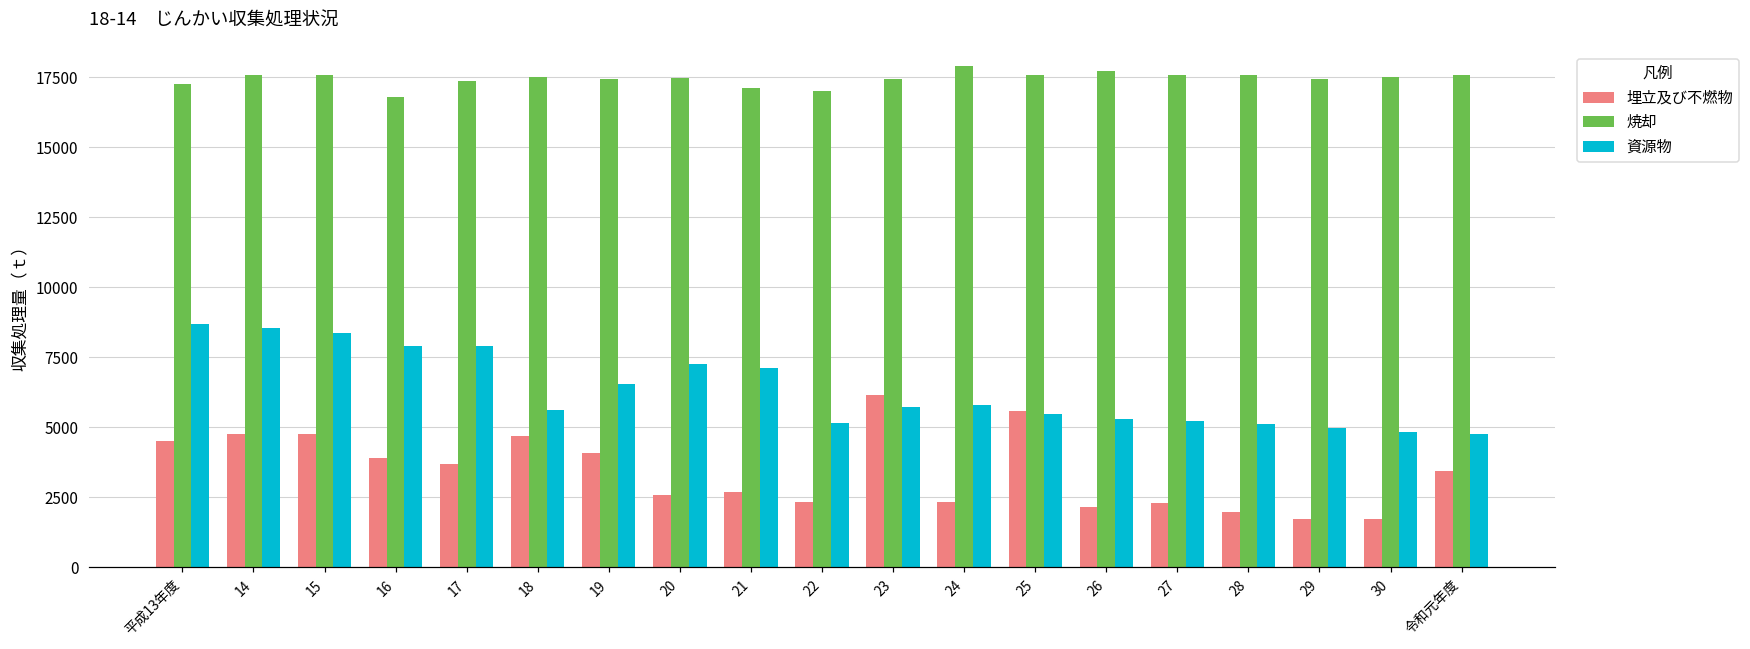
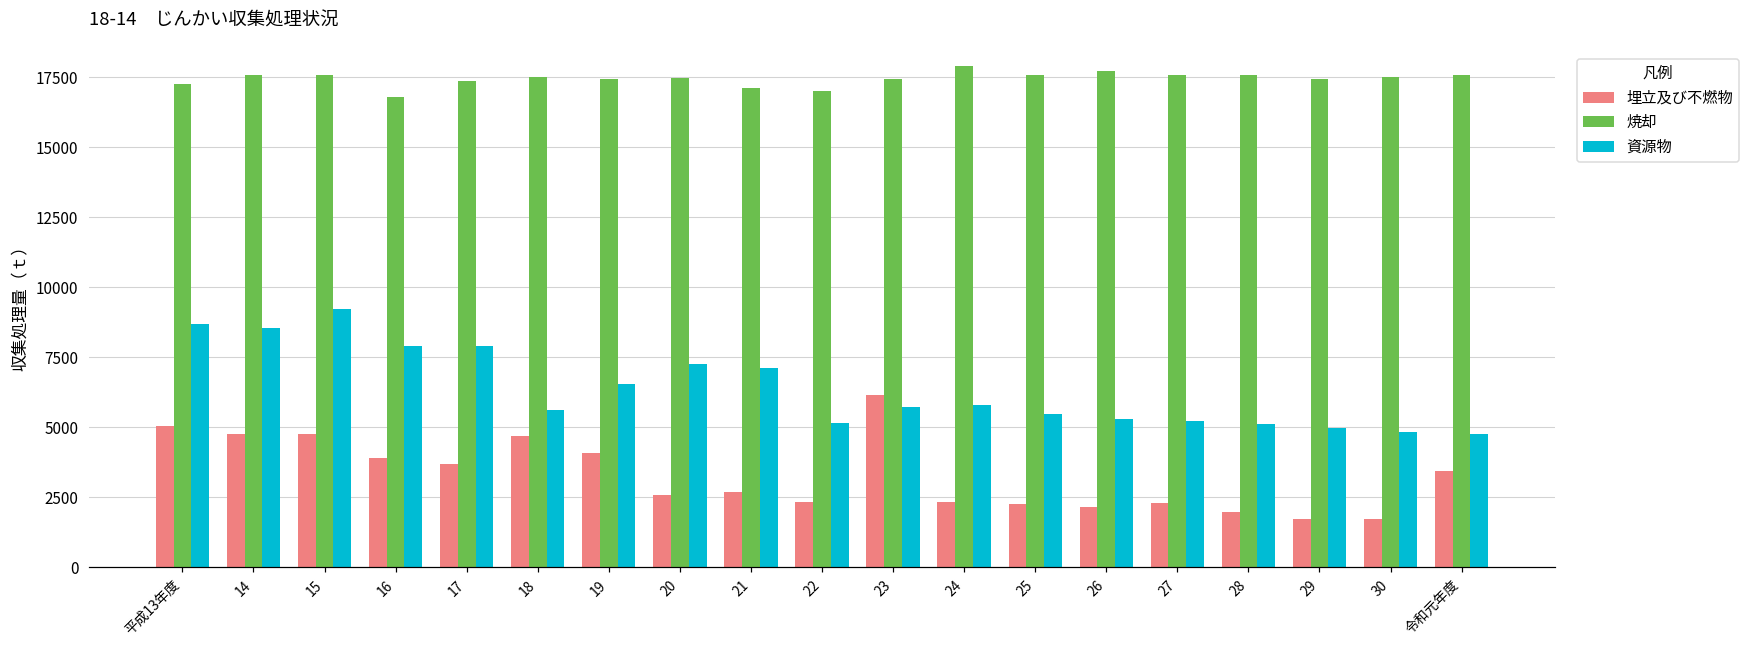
  {
    "埋立及び不燃物": {
-     "平成13年度": 4500,
+     "平成13年度": 5000,
      "14": 4800,
      "15": 4800,
      "16": 3900,
      "17": 3700,
      "18": 4700,
      "19": 4100,
      "20": 2600,
      "21": 2700,
      "22": 2400,
      "23": 6200,
      "24": 2300,
-     "25": 5600,
+     "25": 2200,
      "26": 2200,
      "27": 2300,
      "28": 2000,
      "29": 1700,
      "30": 1700,
      "令和元年度": 3400
    },
    "焼却": {
      "平成13年度": 17300,
      "14": 17600,
      "15": 17600,
      "16": 16800,
      "17": 17400,
      "18": 17500,
      "19": 17400,
      "20": 17500,
      "21": 17100,
      "22": 17000,
      "23": 17400,
      "24": 17900,
      "25": 17600,
      "26": 17700,
      "27": 17600,
      "28": 17600,
      "29": 17500,
      "30": 17500,
      "令和元年度": 17600
    },
    "資源物": {
      "平成13年度": 8700,
      "14": 8500,
-     "15": 8400,
+     "15": 9200,
      "16": 7900,
      "17": 7900,
      "18": 5600,
      "19": 6500,
      "20": 7300,
      "21": 7100,
      "22": 5200,
      "23": 5700,
      "24": 5800,
      "25": 5500,
      "26": 5300,
      "27": 5200,
      "28": 5100,
      "29": 5000,
      "30": 4900,
      "令和元年度": 4700
    }
  }
